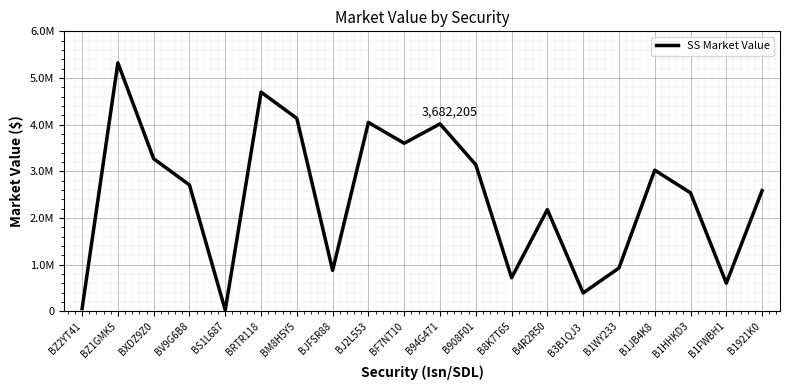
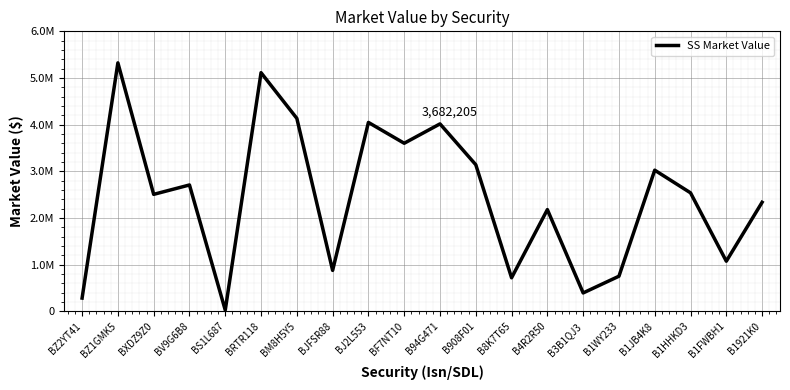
  {
-   "BZ2YT41": 100000,
+   "BZ2YT41": 300000,
    "BZ1GMK5": 5300000,
-   "BXDZ9Z0": 3300000,
+   "BXDZ9Z0": 2500000,
    "BV9G6B8": 2700000,
    "BS1L687": 0,
-   "BRTR118": 4700000,
+   "BRTR118": 5100000,
    "BM8H5Y5": 4100000,
    "BJFSR88": 900000,
    "BJ2L553": 4000000,
    "BF7NT10": 3600000,
    "B908F01": 3100000,
    "B8K7T65": 700000,
    "B4R2R50": 2200000,
    "B3B1QJ3": 400000,
-   "B1WY233": 900000,
+   "B1WY233": 800000,
    "B1JB4K8": 3000000,
    "B1HHKD3": 2500000,
-   "B1FWBH1": 600000,
-   "B1921K0": 2600000
+   "B1FWBH1": 1100000,
+   "B1921K0": 2300000
  }
